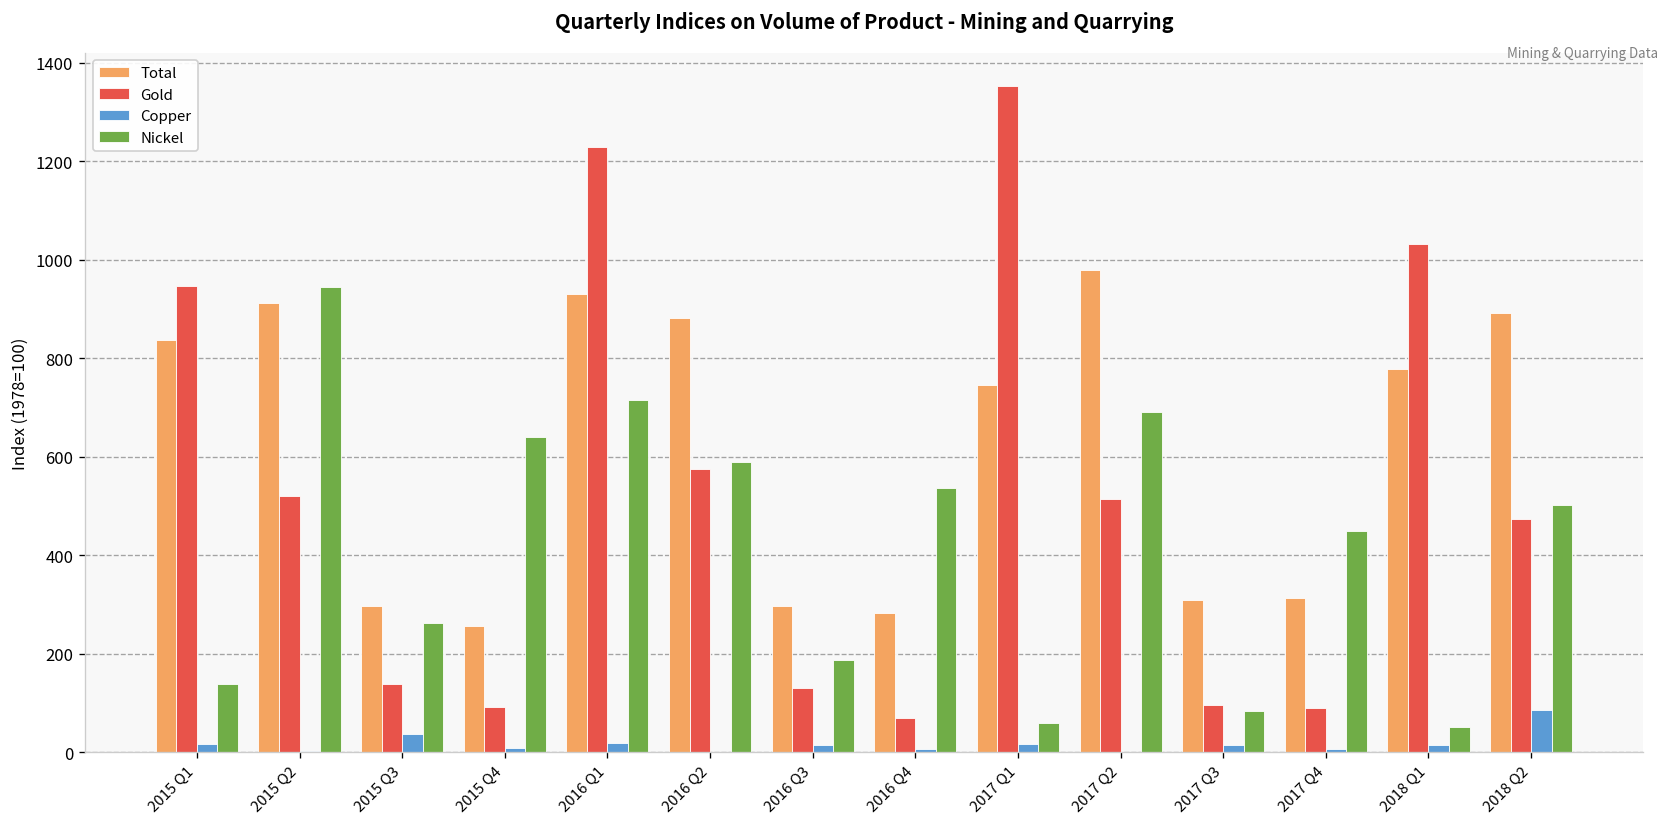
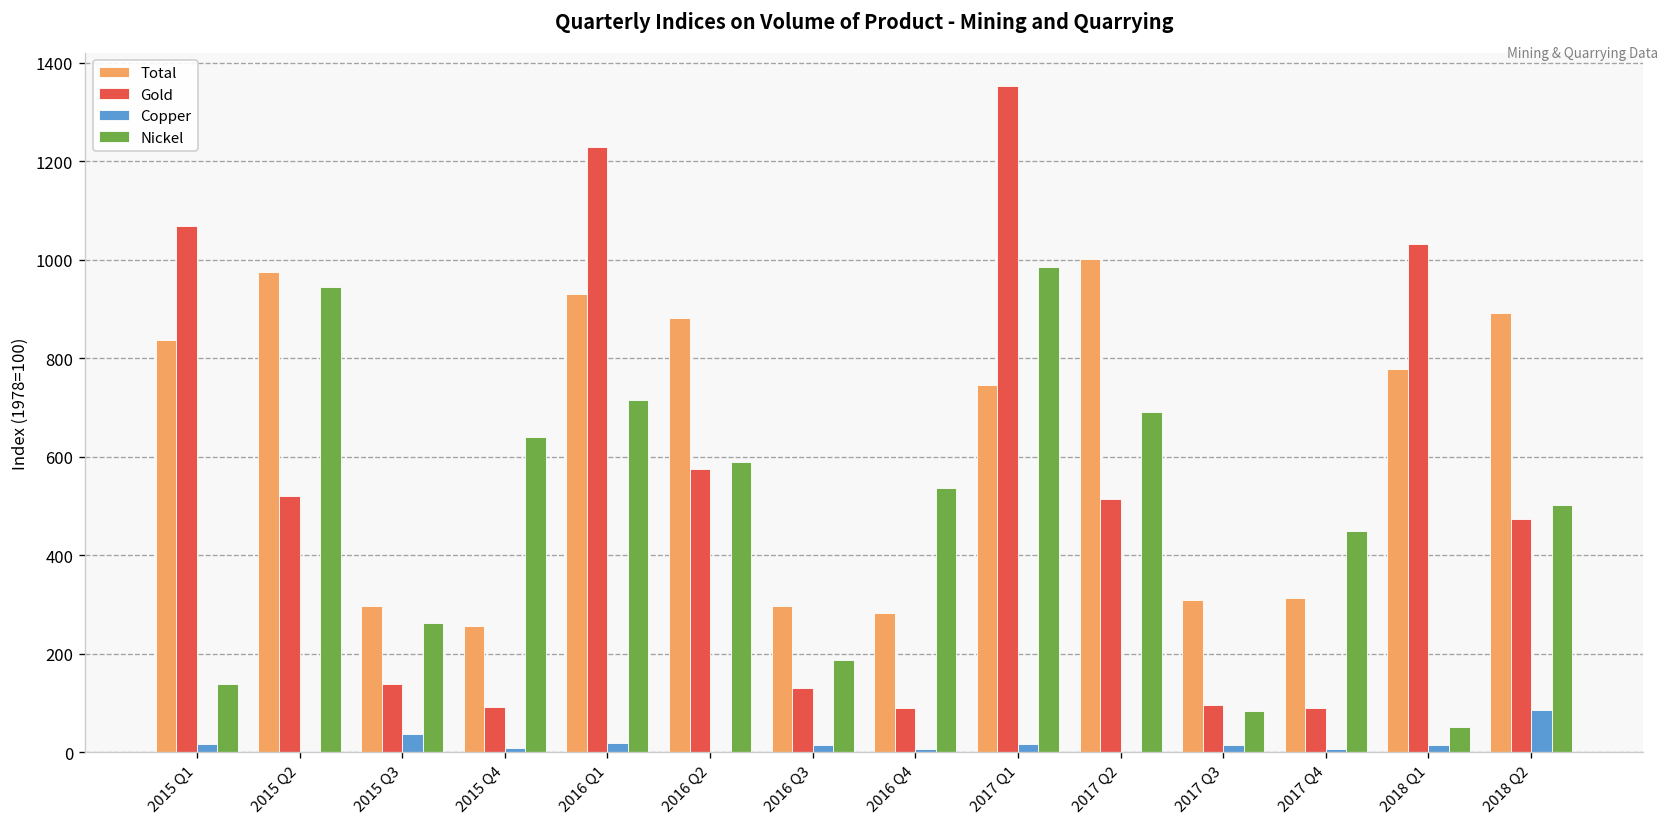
  {
    "Total": {
      "2015 Q1": 840,
-     "2015 Q2": 910,
+     "2015 Q2": 980,
      "2015 Q3": 300,
      "2015 Q4": 260,
      "2016 Q1": 930,
      "2016 Q2": 880,
      "2016 Q3": 300,
      "2016 Q4": 280,
      "2017 Q1": 750,
-     "2017 Q2": 980,
+     "2017 Q2": 1000,
      "2017 Q3": 310,
      "2017 Q4": 310,
      "2018 Q1": 780,
      "2018 Q2": 890
    },
    "Gold": {
-     "2015 Q1": 950,
+     "2015 Q1": 1070,
      "2015 Q2": 520,
      "2015 Q3": 140,
      "2015 Q4": 90,
      "2016 Q1": 1230,
      "2016 Q2": 570,
      "2016 Q3": 130,
-     "2016 Q4": 70,
+     "2016 Q4": 90,
      "2017 Q1": 1350,
      "2017 Q2": 510,
      "2017 Q3": 100,
      "2017 Q4": 90,
      "2018 Q1": 1030,
      "2018 Q2": 470
    },
    "Copper": {
      "2015 Q1": 20,
      "2015 Q3": 40,
      "2015 Q4": 10,
      "2016 Q1": 20,
      "2016 Q3": 20,
      "2016 Q4": 10,
      "2017 Q1": 20,
      "2017 Q3": 10,
      "2017 Q4": 10,
      "2018 Q1": 10,
      "2018 Q2": 90
    },
    "Nickel": {
      "2015 Q1": 140,
      "2015 Q2": 940,
      "2015 Q3": 260,
      "2015 Q4": 640,
      "2016 Q1": 720,
      "2016 Q2": 590,
      "2016 Q3": 190,
      "2016 Q4": 540,
-     "2017 Q1": 60,
+     "2017 Q1": 990,
      "2017 Q2": 690,
      "2017 Q3": 80,
      "2017 Q4": 450,
      "2018 Q1": 50,
      "2018 Q2": 500
    }
  }
